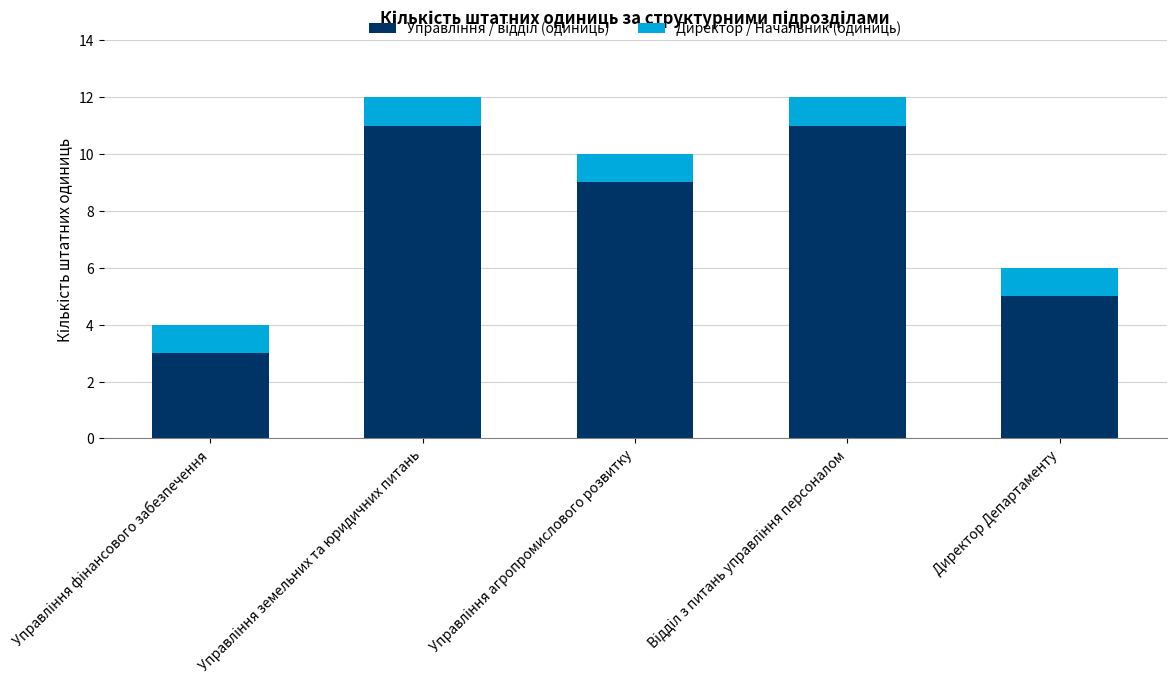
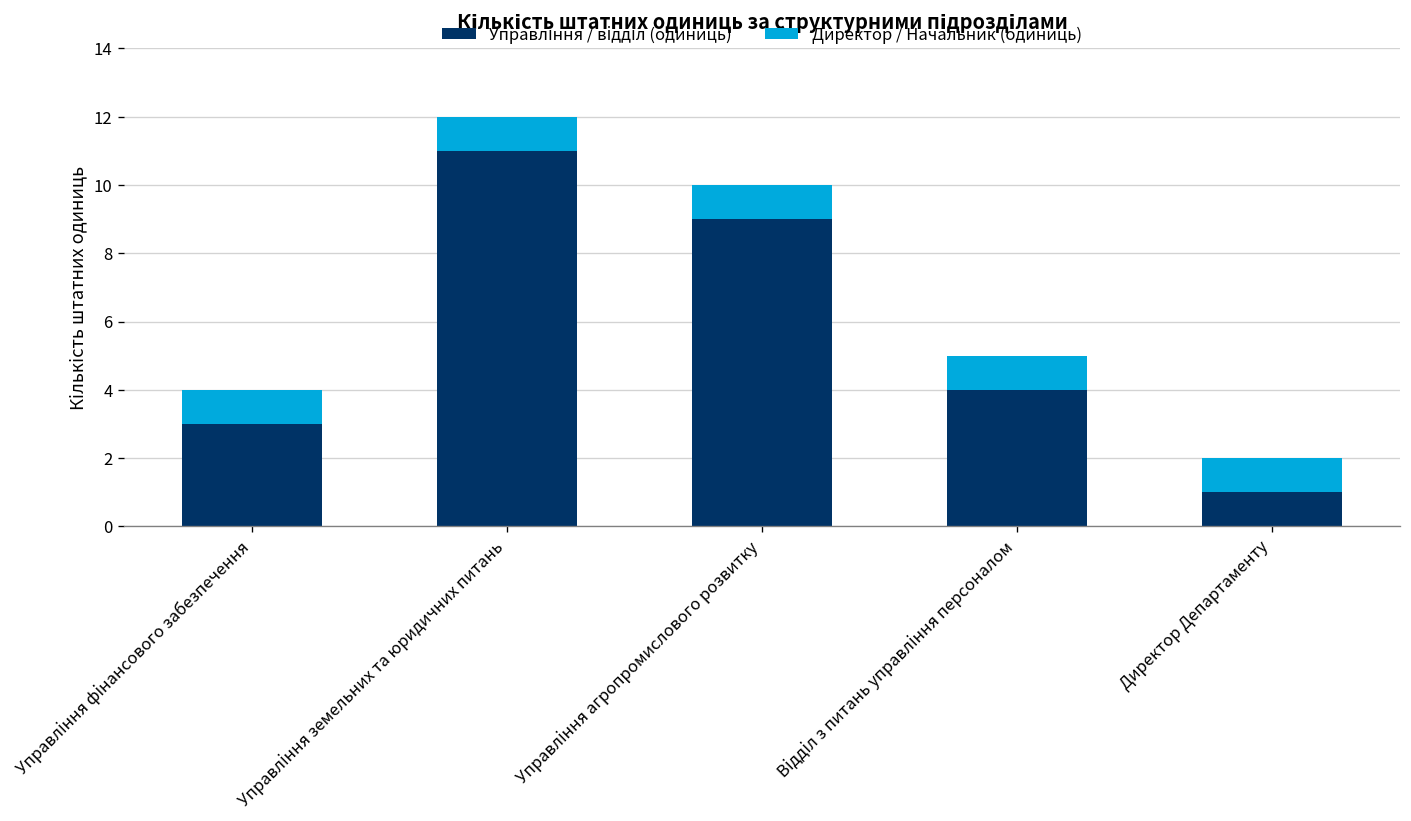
  {
    "Управління / відділ (одиниць)": {
      "Управління фінансового забезпечення": 3,
      "Управління земельних та юридичних питань": 11,
      "Управління агропромислового розвитку": 9,
-     "Відділ з питань управління персоналом": 11,
-     "Директор Департаменту": 5
+     "Відділ з питань управління персоналом": 4,
+     "Директор Департаменту": 1
    },
    "Директор / Начальник (одиниць)": {
      "Управління фінансового забезпечення": 1,
      "Управління земельних та юридичних питань": 1,
      "Управління агропромислового розвитку": 1,
      "Відділ з питань управління персоналом": 1,
      "Директор Департаменту": 1
    }
  }
